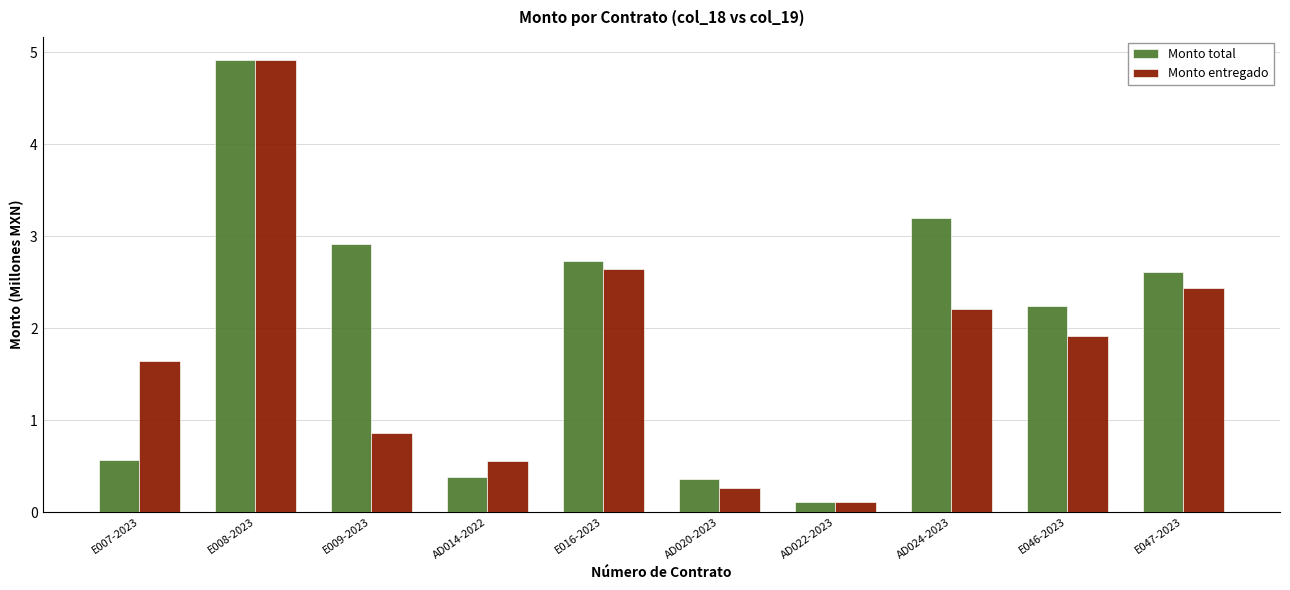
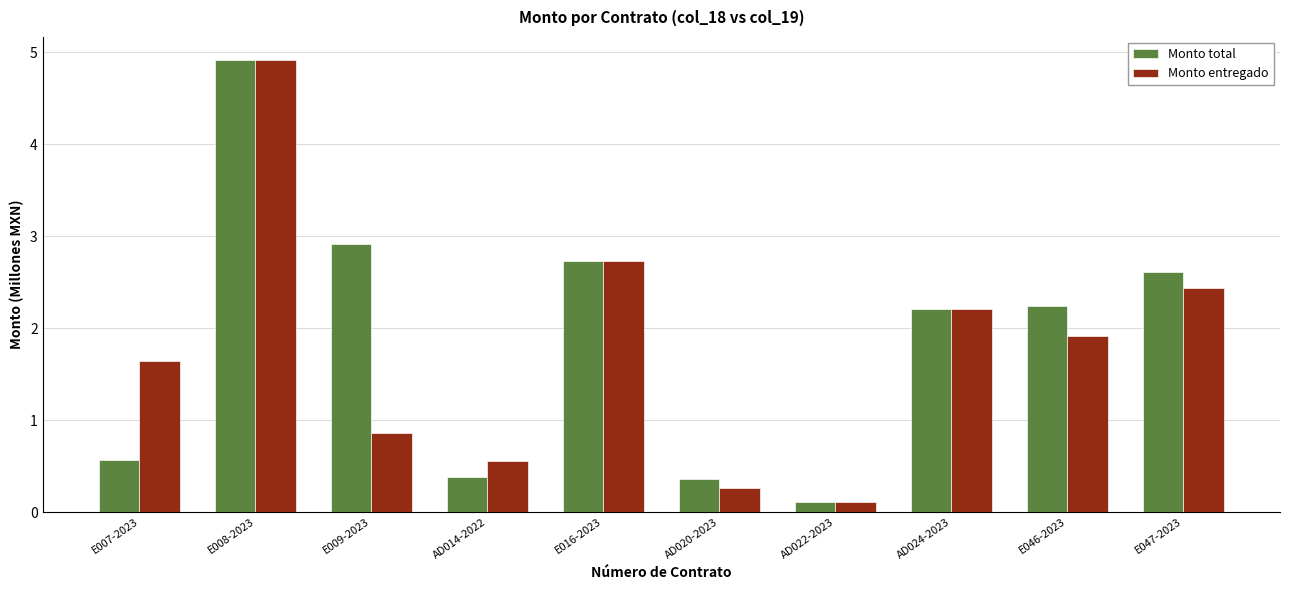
  {
    "Monto total": {
      "E007-2023": 0.6,
      "E008-2023": 4.9,
      "E009-2023": 2.9,
      "AD014-2022": 0.4,
      "E016-2023": 2.7,
      "AD020-2023": 0.4,
      "AD022-2023": 0.1,
-     "AD024-2023": 3.2,
+     "AD024-2023": 2.2,
      "E046-2023": 2.2,
      "E047-2023": 2.6
    },
    "Monto entregado": {
      "E007-2023": 1.6,
      "E008-2023": 4.9,
      "E009-2023": 0.9,
      "AD014-2022": 0.6,
-     "E016-2023": 2.6,
+     "E016-2023": 2.7,
      "AD020-2023": 0.3,
      "AD022-2023": 0.1,
      "AD024-2023": 2.2,
      "E046-2023": 1.9,
      "E047-2023": 2.4
    }
  }
